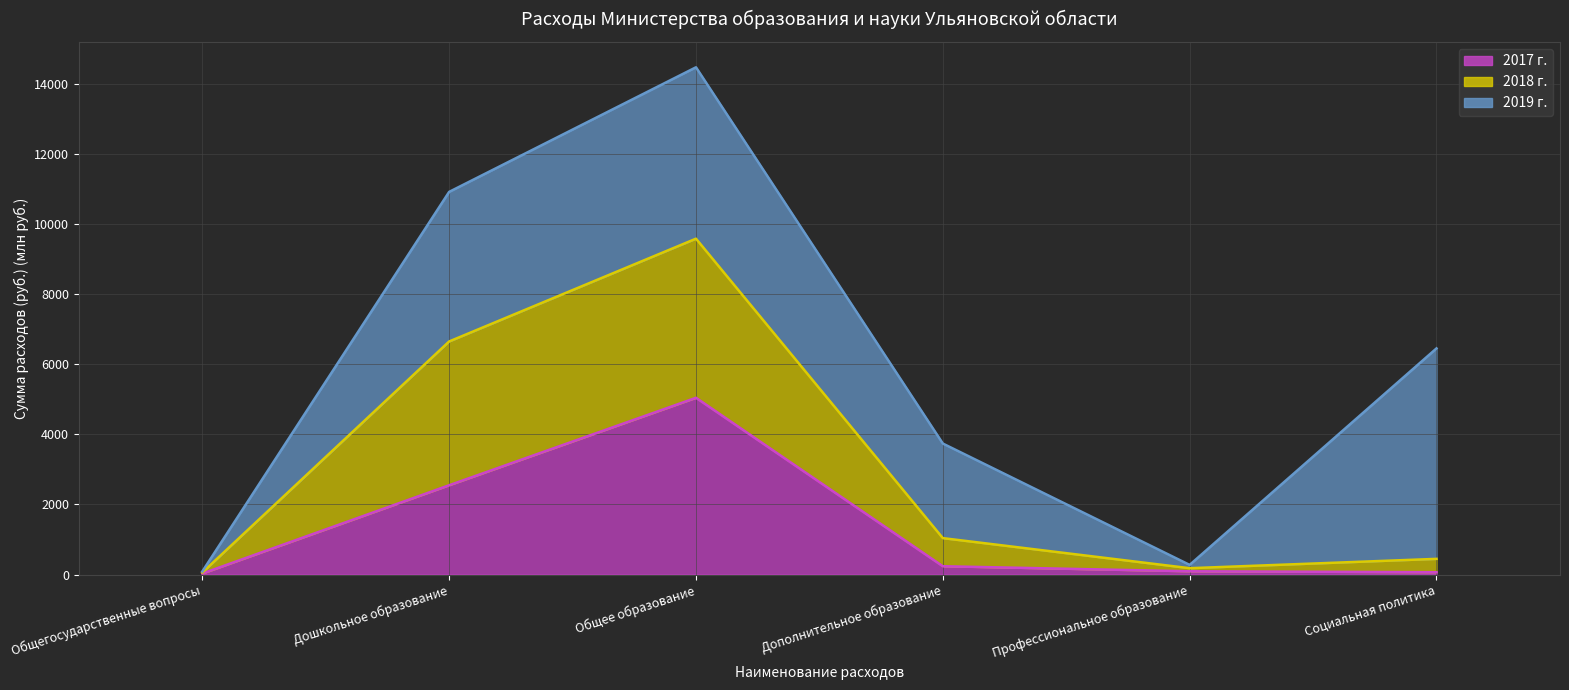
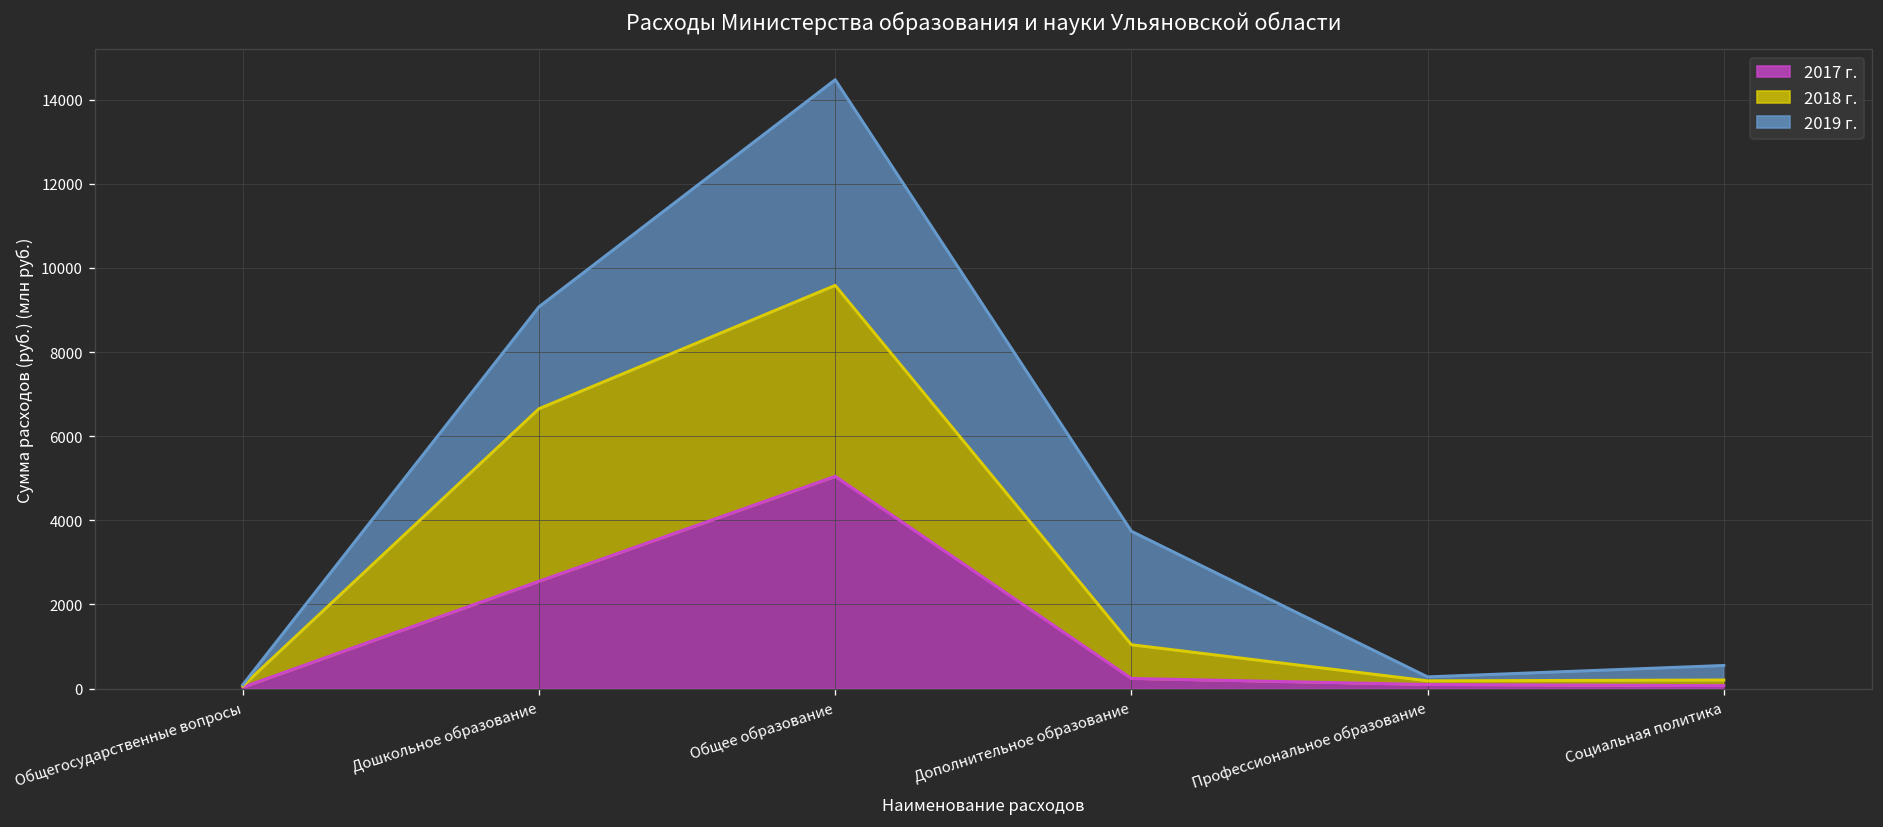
  {
    "2017 г.": {
      "Дошкольное образование": 2500,
      "Общее образование": 5000,
      "Дополнительное образование": 200,
      "Профессиональное образование": 100,
      "Социальная политика": 100
    },
    "2018 г.": {
      "Дошкольное образование": 4100,
      "Общее образование": 4500,
      "Дополнительное образование": 800,
      "Профессиональное образование": 100,
-     "Социальная политика": 400
+     "Социальная политика": 100
    },
    "2019 г.": {
-     "Дошкольное образование": 4300,
+     "Дошкольное образование": 2400,
      "Общее образование": 4900,
      "Дополнительное образование": 2700,
      "Профессиональное образование": 100,
-     "Социальная политика": 6000
+     "Социальная политика": 300
    }
  }
